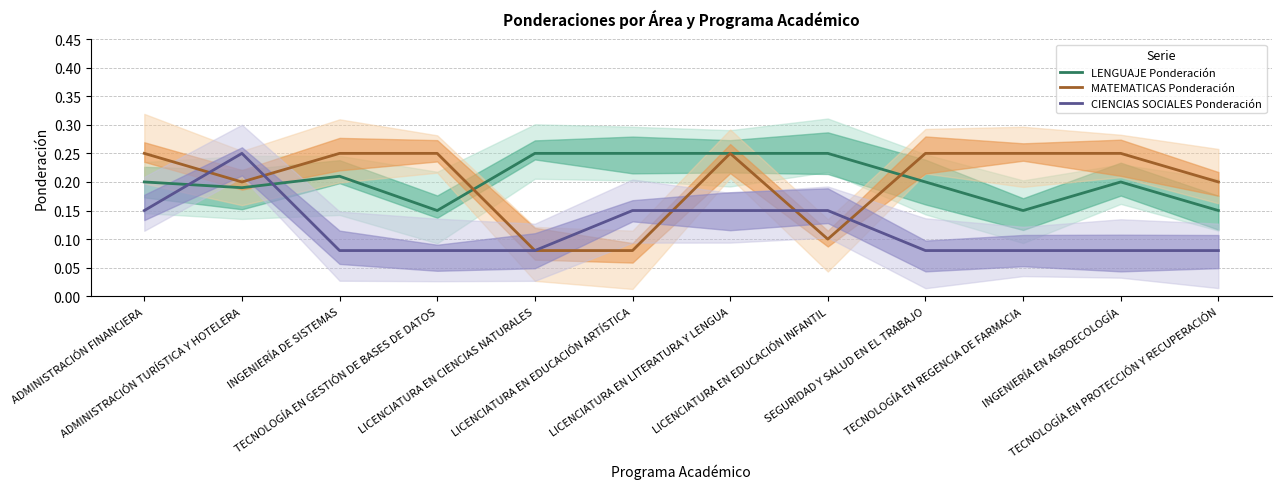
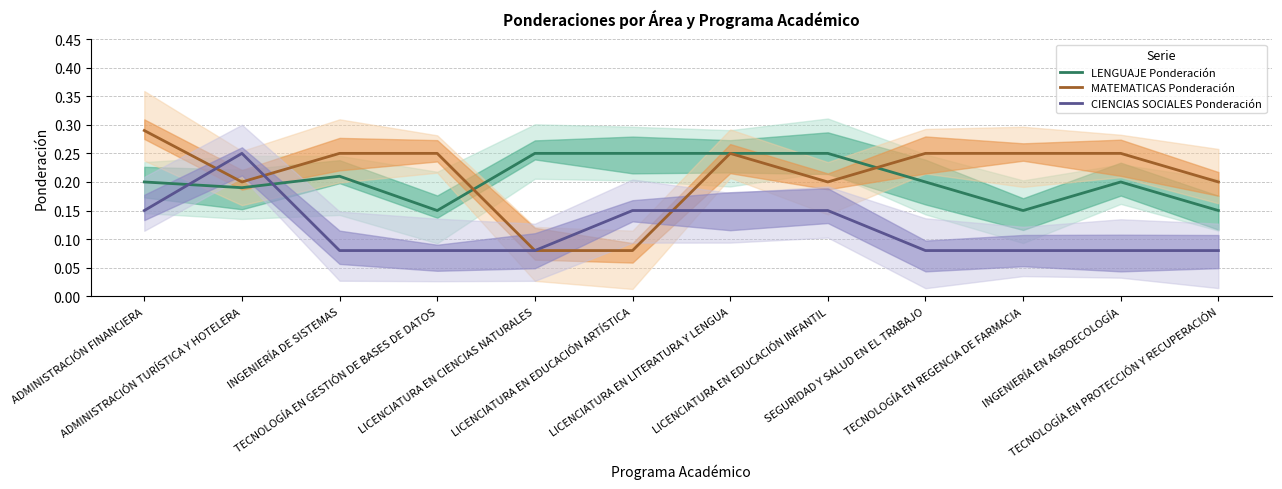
  {
    "LENGUAJE Ponderación": {
      "ADMINISTRACIÓN FINANCIERA": 0.20,
      "ADMINISTRACIÓN TURÍSTICA Y HOTELERA": 0.19,
      "INGENIERÍA DE SISTEMAS": 0.21,
      "TECNOLOGÍA EN GESTIÓN DE BASES DE DATOS": 0.15,
      "LICENCIATURA EN CIENCIAS NATURALES": 0.25,
      "LICENCIATURA EN EDUCACIÓN ARTÍSTICA": 0.25,
      "LICENCIATURA EN EDUCACIÓN INFANTIL": 0.25,
      "SEGURIDAD Y SALUD EN EL TRABAJO": 0.20,
      "TECNOLOGÍA EN REGENCIA DE FARMACIA": 0.15,
      "INGENIERÍA EN AGROECOLOGÍA": 0.20,
      "TECNOLOGÍA EN PROTECCIÓN Y RECUPERACIÓN": 0.15
    },
    "MATEMATICAS Ponderación": {
-     "ADMINISTRACIÓN FINANCIERA": 0.25,
+     "ADMINISTRACIÓN FINANCIERA": 0.29,
      "ADMINISTRACIÓN TURÍSTICA Y HOTELERA": 0.20,
      "TECNOLOGÍA EN GESTIÓN DE BASES DE DATOS": 0.25,
      "LICENCIATURA EN EDUCACIÓN ARTÍSTICA": 0.08,
-     "LICENCIATURA EN EDUCACIÓN INFANTIL": 0.1,
+     "LICENCIATURA EN EDUCACIÓN INFANTIL": 0.2,
      "TECNOLOGÍA EN REGENCIA DE FARMACIA": 0.25,
      "INGENIERÍA EN AGROECOLOGÍA": 0.25,
      "TECNOLOGÍA EN PROTECCIÓN Y RECUPERACIÓN": 0.20
    },
    "CIENCIAS SOCIALES Ponderación": {
      "ADMINISTRACIÓN FINANCIERA": 0.15,
      "INGENIERÍA DE SISTEMAS": 0.08,
      "TECNOLOGÍA EN GESTIÓN DE BASES DE DATOS": 0.08,
      "LICENCIATURA EN EDUCACIÓN ARTÍSTICA": 0.15,
      "LICENCIATURA EN LITERATURA Y LENGUA": 0.15,
      "LICENCIATURA EN EDUCACIÓN INFANTIL": 0.15,
      "SEGURIDAD Y SALUD EN EL TRABAJO": 0.08,
      "TECNOLOGÍA EN REGENCIA DE FARMACIA": 0.08,
      "INGENIERÍA EN AGROECOLOGÍA": 0.08,
      "TECNOLOGÍA EN PROTECCIÓN Y RECUPERACIÓN": 0.08
    }
  }
